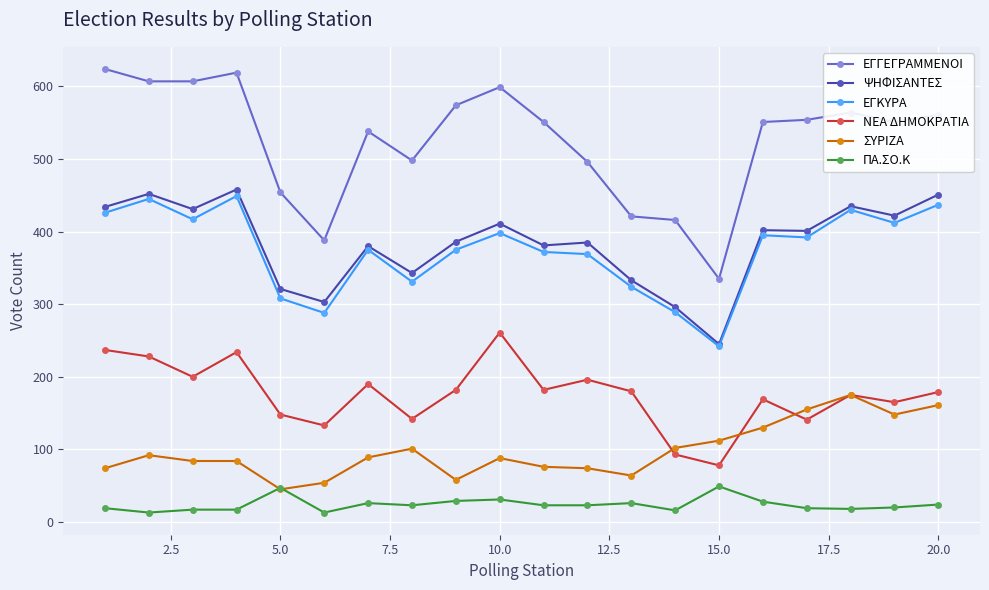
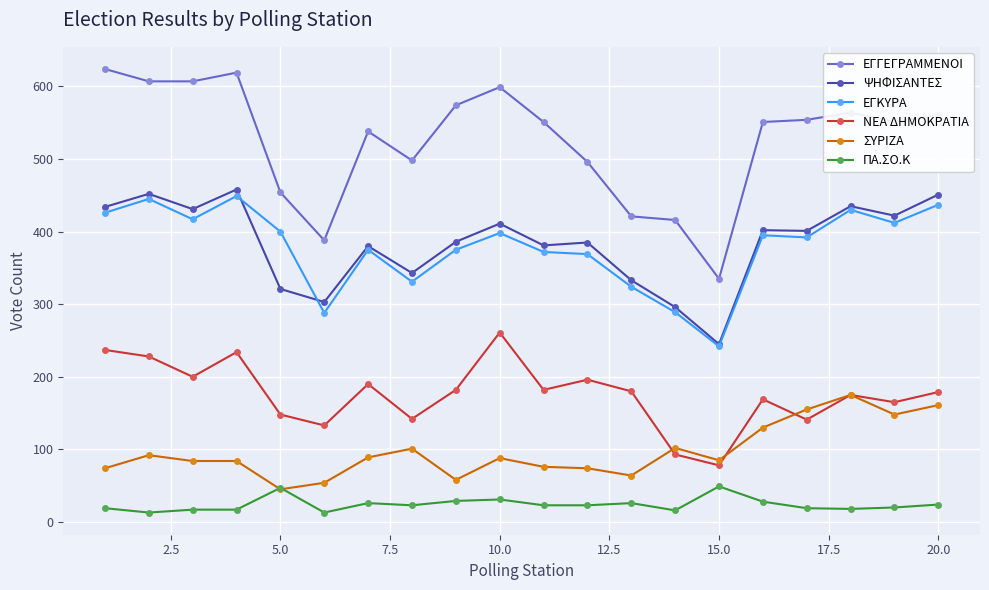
  {
    "ΕΓΚΥΡΑ": {
-     "5.0": 310,
+     "5.0": 400,
      "10.0": 400,
      "20.0": 440
    },
    "ΝΕΑ ΔΗΜΟΚΡΑΤΙΑ": {
      "5.0": 150,
      "10.0": 260,
      "15.0": 80,
      "20.0": 180
    },
    "ΣΥΡΙΖΑ": {
      "10.0": 90,
-     "15.0": 110,
+     "15.0": 90,
      "20.0": 160
    },
    "ΠΑ.ΣΟ.Κ": {
      "10.0": 30,
      "15.0": 50,
      "20.0": 20
    }
  }
